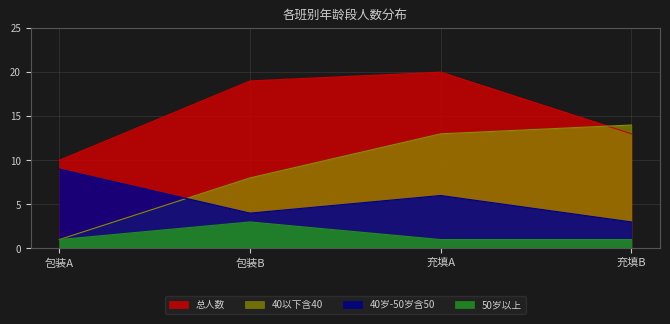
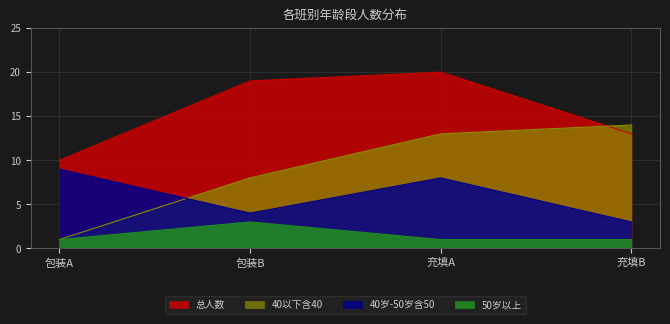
  {
    "总人数": {
      "包装A": 10,
      "包装B": 19,
      "充填A": 20,
      "充填B": 13
    },
    "40以下含40": {
      "包装B": 8,
      "充填A": 13,
      "充填B": 14
    },
    "40岁-50岁含50": {
      "包装A": 9,
      "包装B": 4,
-     "充填A": 6,
+     "充填A": 8,
      "充填B": 3
    },
    "50岁以上": {
      "包装B": 3,
      "充填A": 1,
      "充填B": 1
    }
  }
